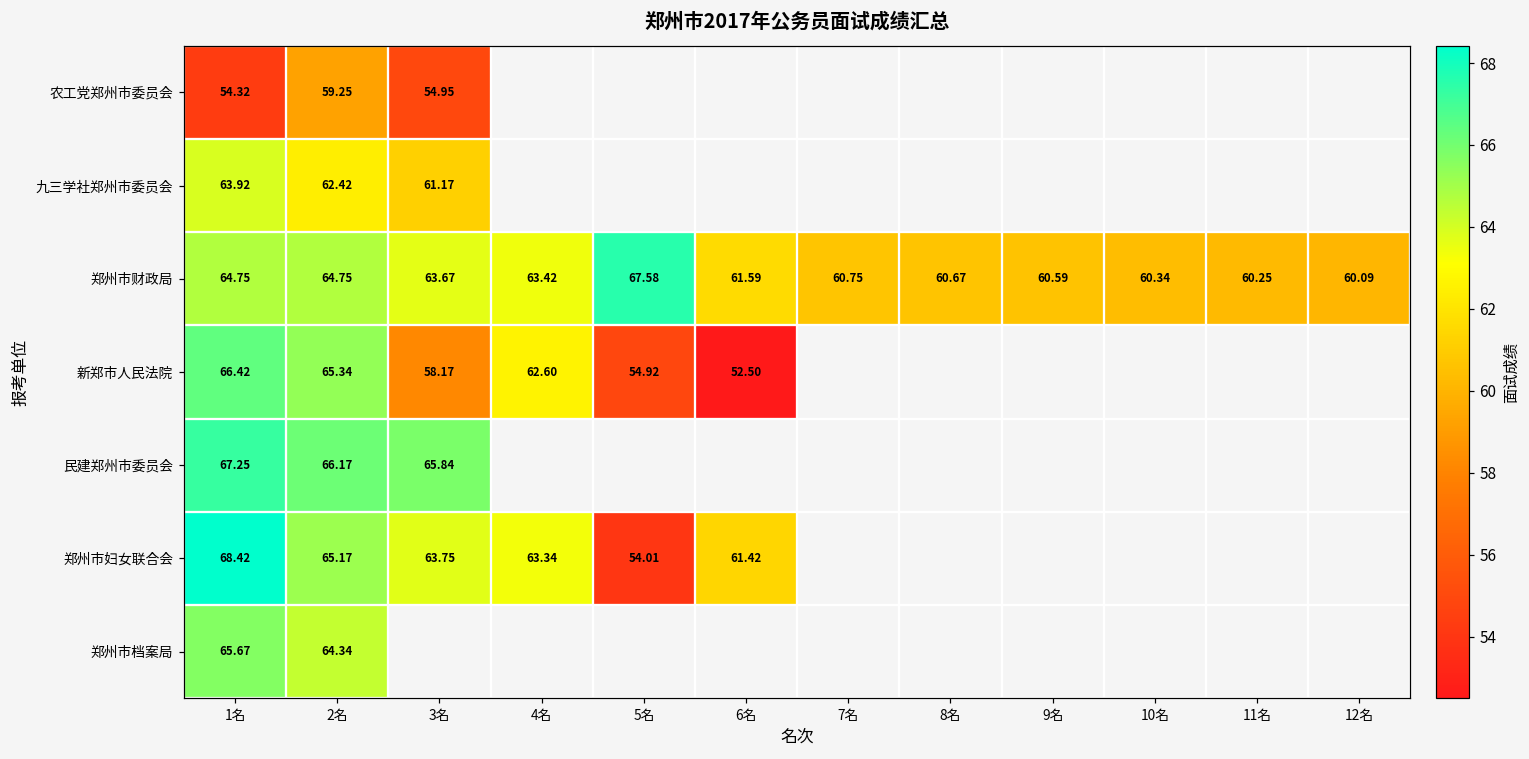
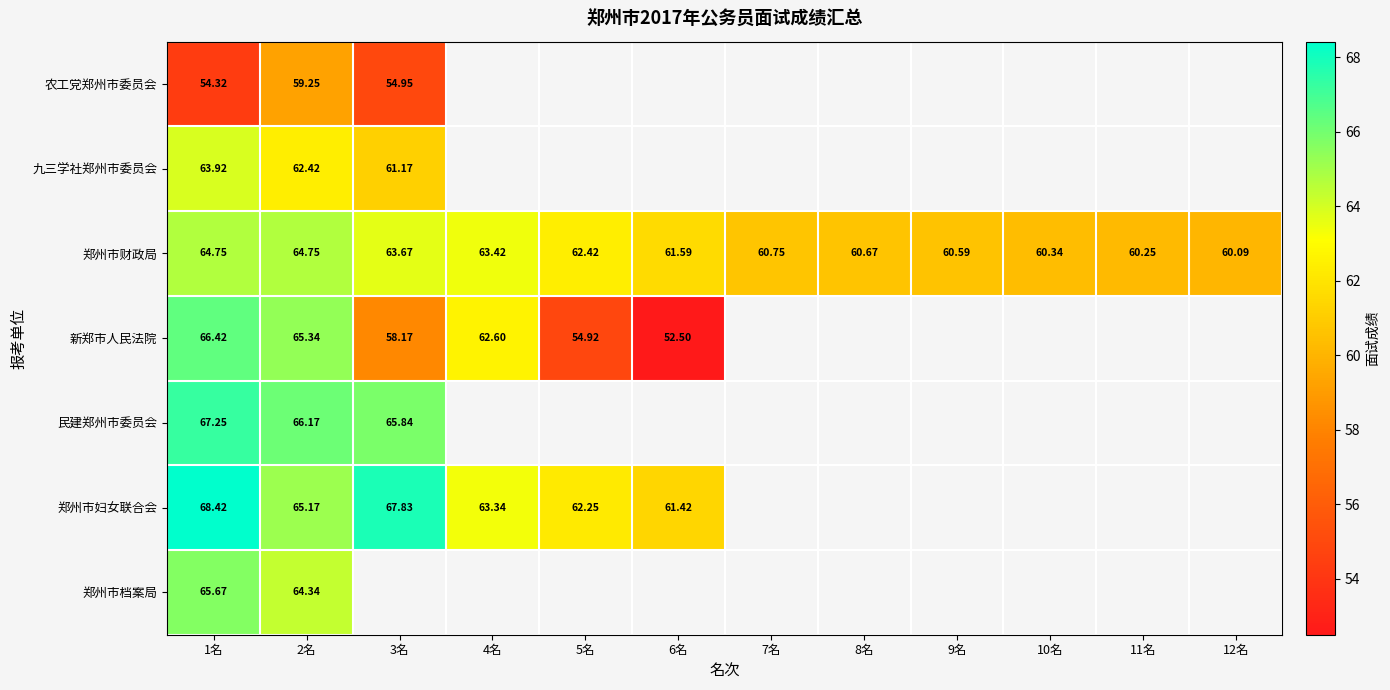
  {
    "农工党郑州市委员会": {
      "1名": 54.32,
      "2名": 59.25,
      "3名": 54.95
    },
    "九三学社郑州市委员会": {
      "1名": 63.92,
      "2名": 62.42,
      "3名": 61.17
    },
    "郑州市财政局": {
      "1名": 64.75,
      "2名": 64.75,
      "3名": 63.67,
      "4名": 63.42,
-     "5名": 67.58,
+     "5名": 62.42,
      "6名": 61.59,
      "7名": 60.75,
      "8名": 60.67,
      "9名": 60.59,
      "10名": 60.34,
      "11名": 60.25,
      "12名": 60.09
    },
    "新郑市人民法院": {
      "1名": 66.42,
      "2名": 65.34,
      "3名": 58.17,
      "4名": 62.60,
      "5名": 54.92,
      "6名": 52.50
    },
    "民建郑州市委员会": {
      "1名": 67.25,
      "2名": 66.17,
      "3名": 65.84
    },
    "郑州市妇女联合会": {
      "1名": 68.42,
      "2名": 65.17,
-     "3名": 63.75,
+     "3名": 67.83,
      "4名": 63.34,
-     "5名": 54.01,
+     "5名": 62.25,
      "6名": 61.42
    },
    "郑州市档案局": {
      "1名": 65.67,
      "2名": 64.34
    }
  }
